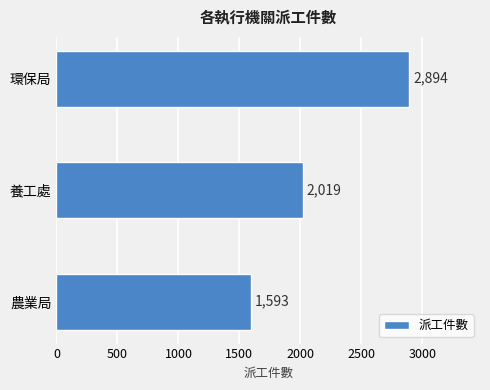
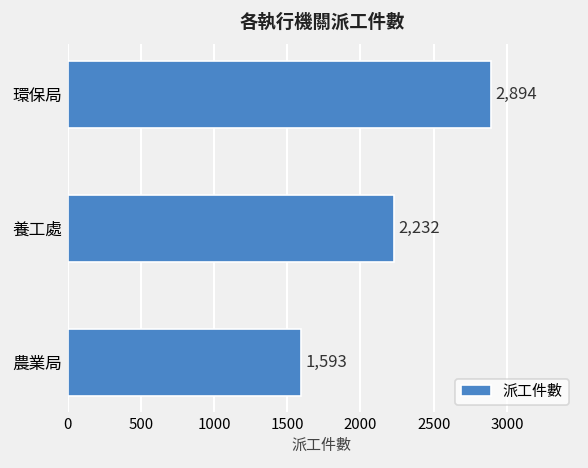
  {
    "環保局": "2,894",
-   "養工處": "2,019",
+   "養工處": "2,232",
    "農業局": "1,593"
  }
